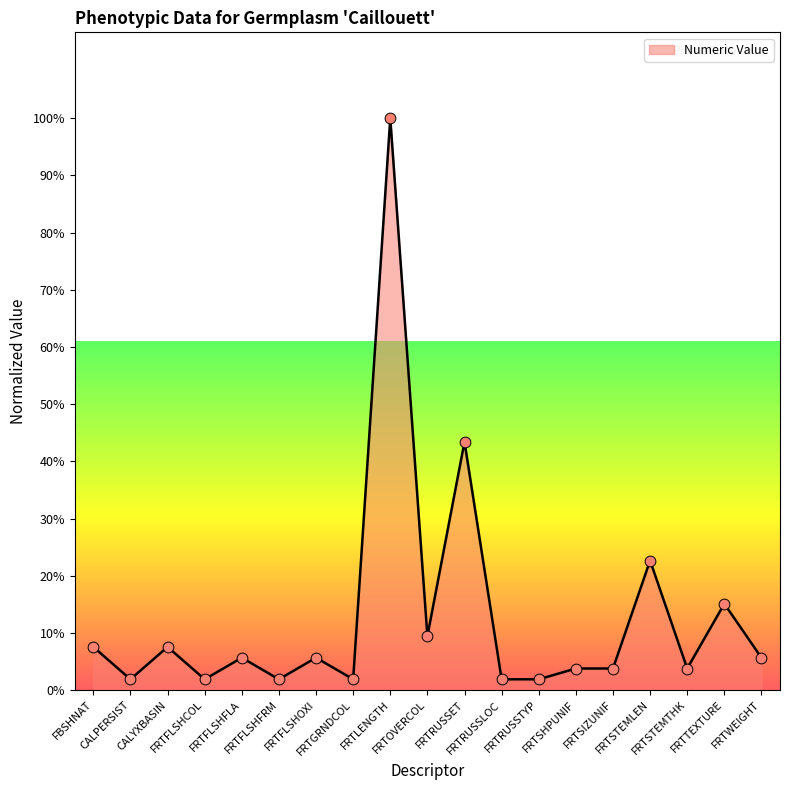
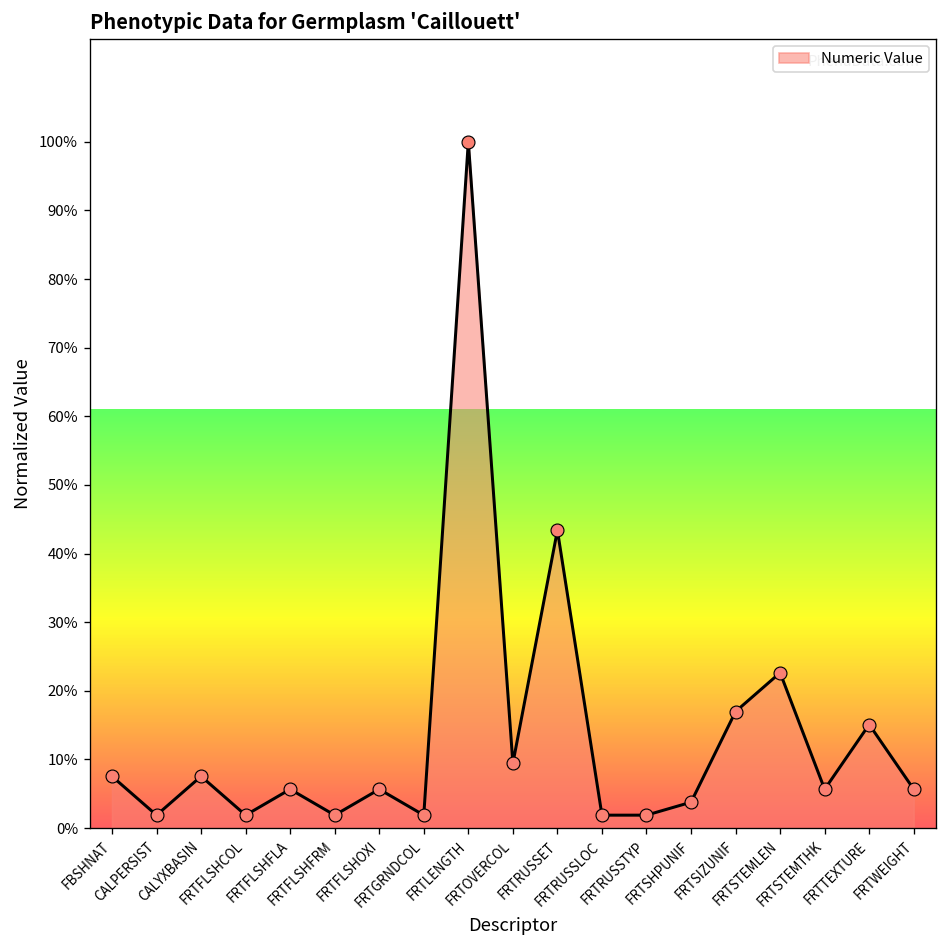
  {
    "FBSHNAT": "8%",
    "CALPERSIST": "2%",
    "CALYXBASIN": "8%",
    "FRTFLSHCOL": "2%",
    "FRTFLSHFLA": "6%",
    "FRTFLSHFRM": "2%",
    "FRTFLSHOXI": "6%",
    "FRTGRNDCOL": "2%",
    "FRTLENGTH": "100%",
    "FRTOVERCOL": "9%",
    "FRTRUSSET": "43%",
    "FRTRUSSLOC": "2%",
    "FRTRUSSTYP": "2%",
    "FRTSHPUNIF": "4%",
-   "FRTSIZUNIF": "4%",
+   "FRTSIZUNIF": "17%",
    "FRTSTEMLEN": "23%",
-   "FRTSTEMTHK": "4%",
+   "FRTSTEMTHK": "6%",
    "FRTTEXTURE": "15%",
    "FRTWEIGHT": "6%"
  }
